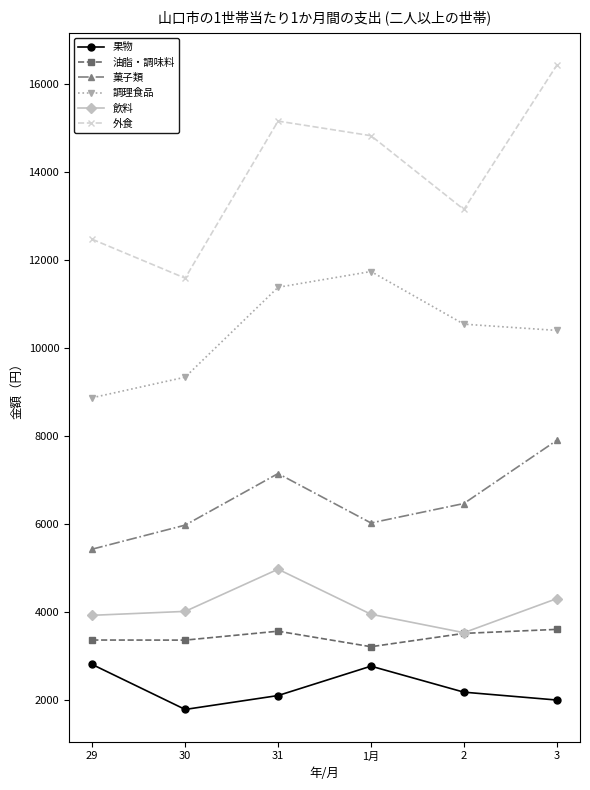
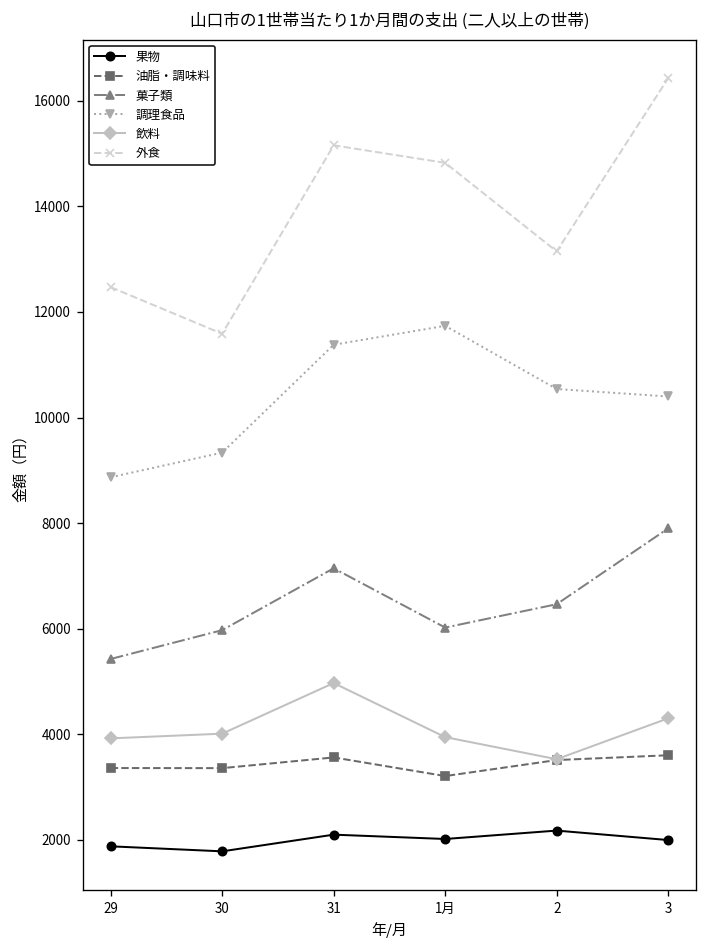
  {
    "果物": {
-     "29": 2800,
+     "29": 1900,
      "30": 1800,
      "31": 2100,
-     "1月": 2800,
+     "1月": 2000,
      "2": 2200,
      "3": 2000
    }
  }
